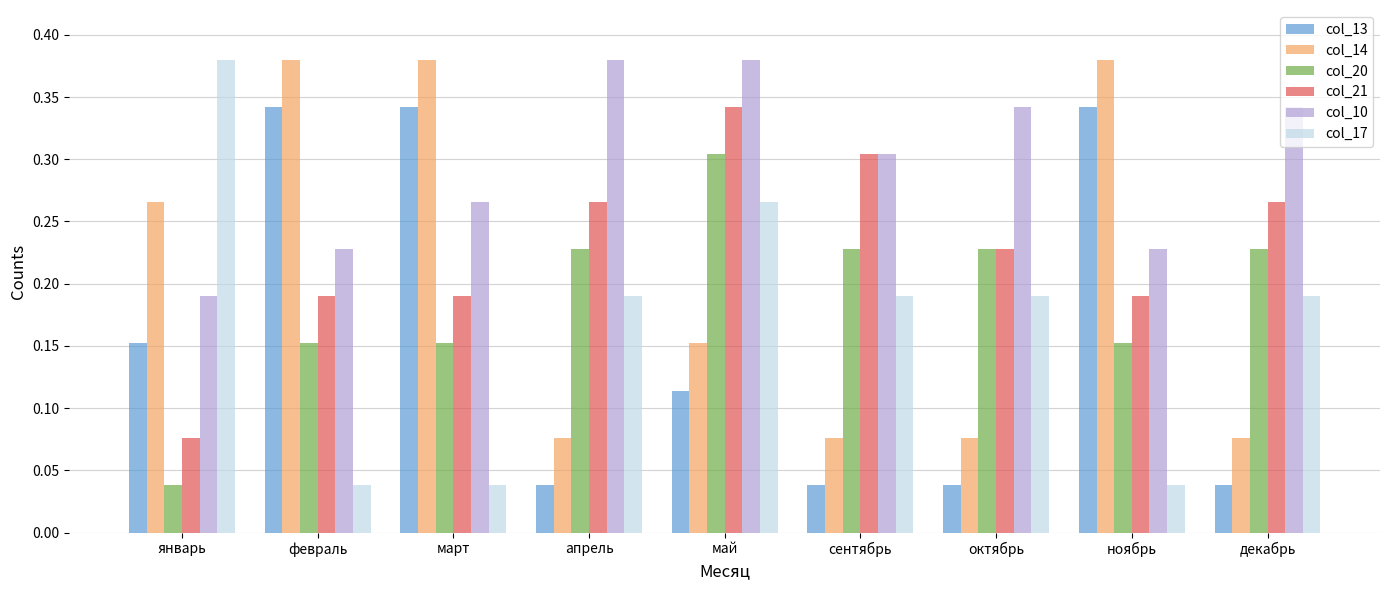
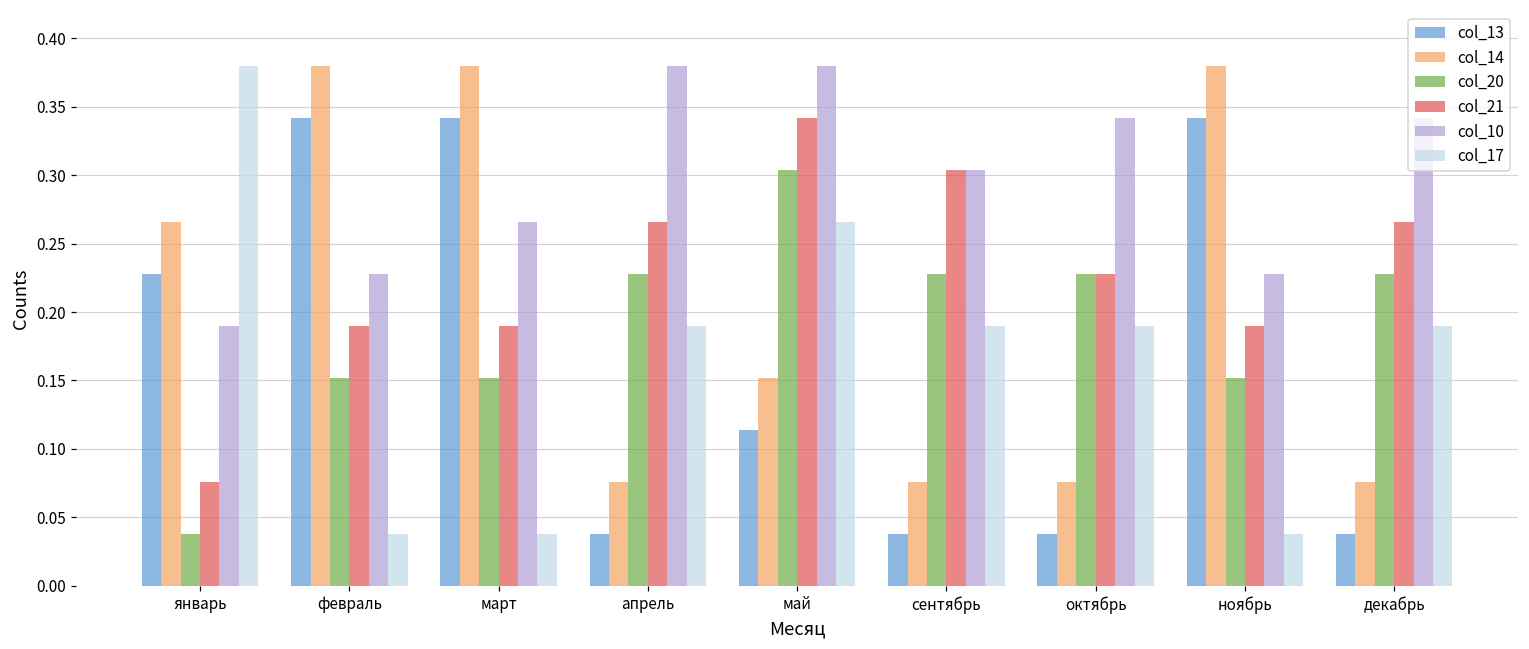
  {
    "col_13": {
-     "январь": 0.152,
+     "январь": 0.228,
      "февраль": 0.342,
      "март": 0.342,
      "апрель": 0.038,
      "май": 0.114,
      "сентябрь": 0.038,
      "октябрь": 0.038,
      "ноябрь": 0.342,
      "декабрь": 0.038
    },
    "col_14": {
      "январь": 0.266,
      "февраль": 0.380,
      "март": 0.380,
      "апрель": 0.076,
      "май": 0.152,
      "сентябрь": 0.076,
      "октябрь": 0.076,
      "ноябрь": 0.380,
      "декабрь": 0.076
    },
    "col_20": {
      "январь": 0.038,
      "февраль": 0.152,
      "март": 0.152,
      "апрель": 0.228,
      "май": 0.304,
      "сентябрь": 0.228,
      "октябрь": 0.228,
      "ноябрь": 0.152,
      "декабрь": 0.228
    },
    "col_21": {
      "январь": 0.076,
      "февраль": 0.190,
      "март": 0.190,
      "апрель": 0.266,
      "май": 0.342,
      "сентябрь": 0.304,
      "октябрь": 0.228,
      "ноябрь": 0.190,
      "декабрь": 0.266
    },
    "col_10": {
      "январь": 0.190,
      "февраль": 0.228,
      "март": 0.266,
      "апрель": 0.380,
      "май": 0.380,
      "сентябрь": 0.304,
      "октябрь": 0.342,
      "ноябрь": 0.228
    },
    "col_17": {
      "январь": 0.380,
      "февраль": 0.038,
      "март": 0.038,
      "апрель": 0.190,
      "май": 0.266,
      "сентябрь": 0.190,
      "октябрь": 0.190,
      "ноябрь": 0.038,
      "декабрь": 0.190
    }
  }
